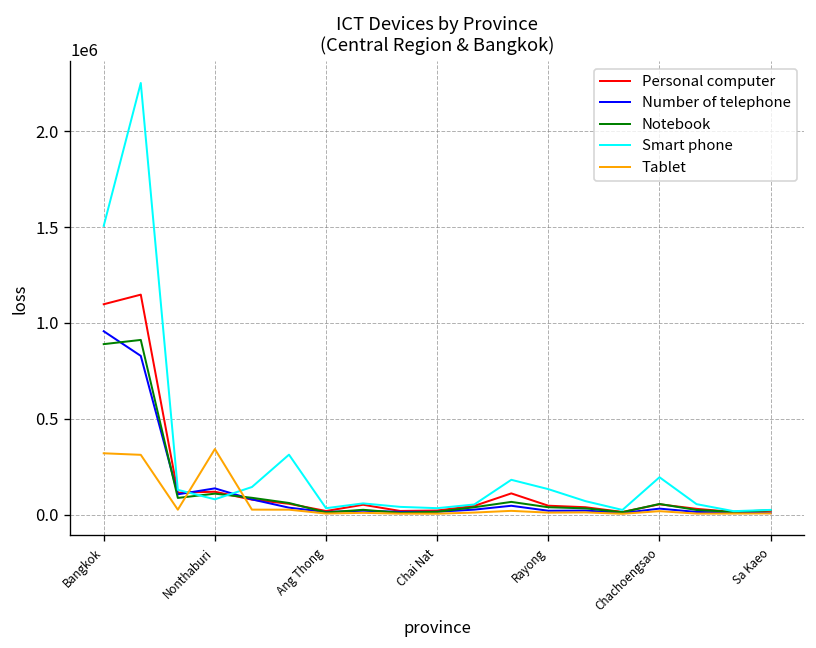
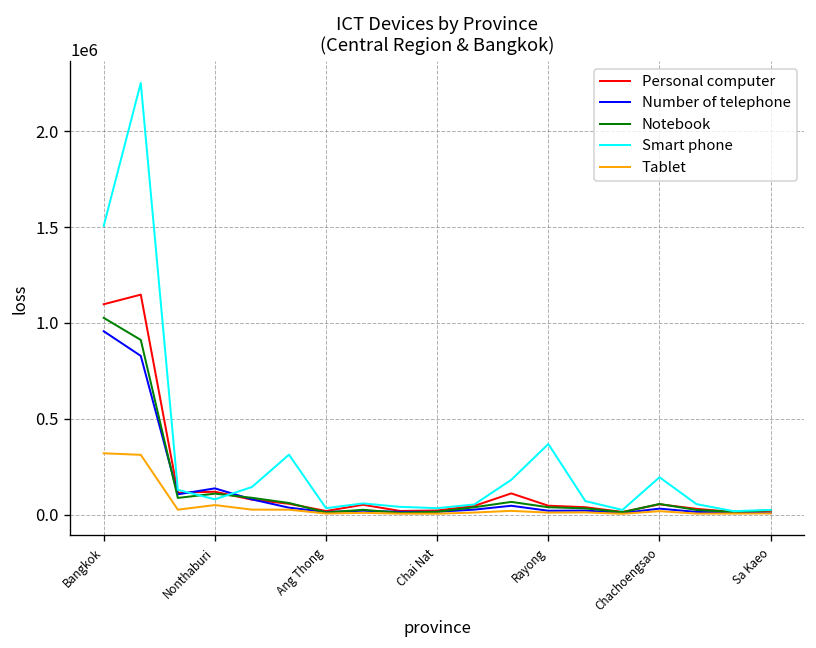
  {
    "Personal computer": {
      "Bangkok": 1100000
    },
    "Number of telephone": {
      "Bangkok": 960000,
      "Nonthaburi": 140000
    },
    "Notebook": {
-     "Bangkok": 890000
+     "Bangkok": 1030000
    },
    "Smart phone": {
      "Bangkok": 1510000,
      "Nonthaburi": 80000,
-     "Rayong": 130000,
+     "Rayong": 370000,
      "Chachoengsao": 190000
    },
    "Tablet": {
      "Bangkok": 320000,
-     "Nonthaburi": 340000
+     "Nonthaburi": 50000
    }
  }
